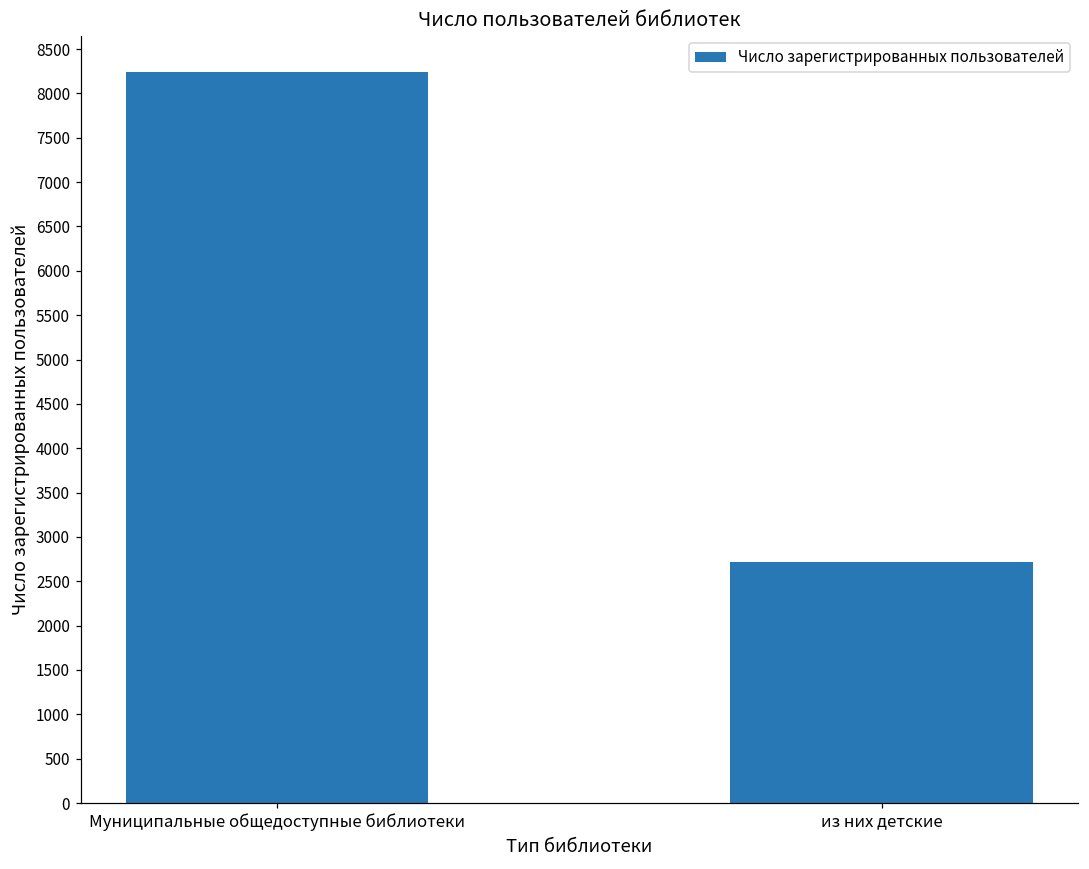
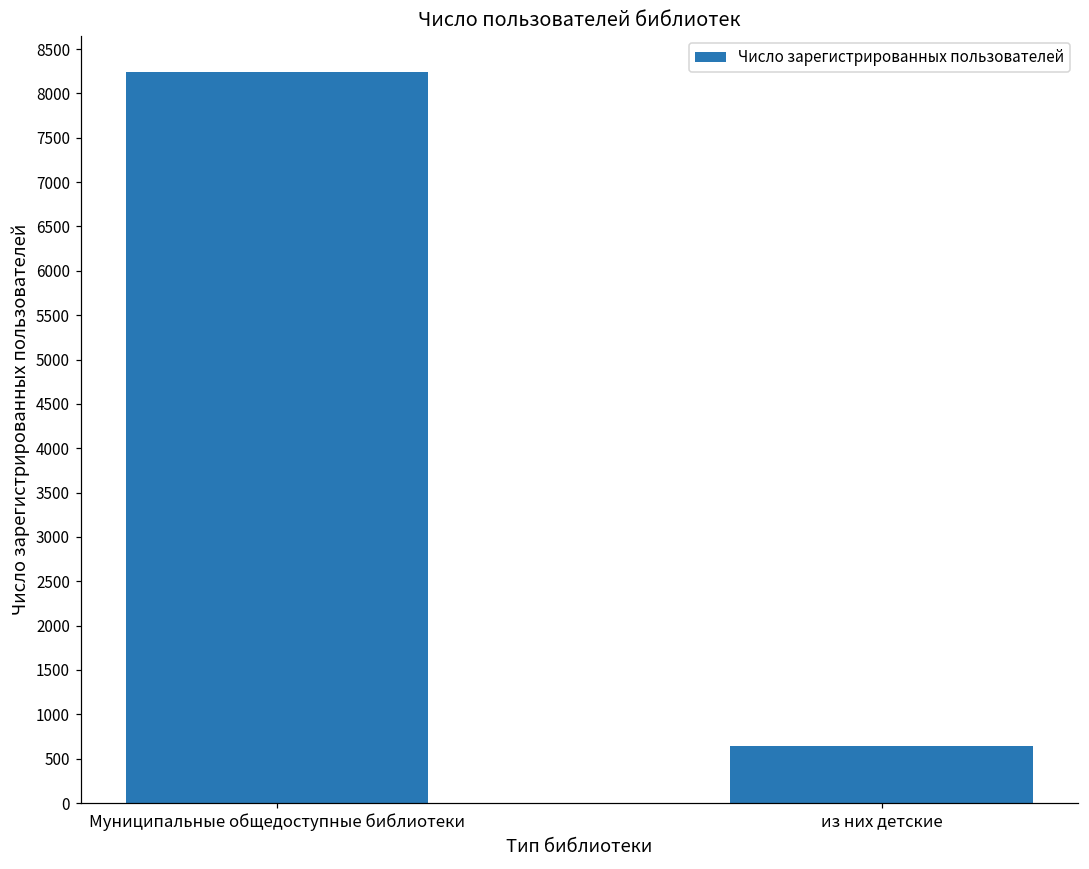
  {
    "Муниципальные общедоступные библиотеки": 8200,
-   "из них детские": 2700
+   "из них детские": 600
  }
